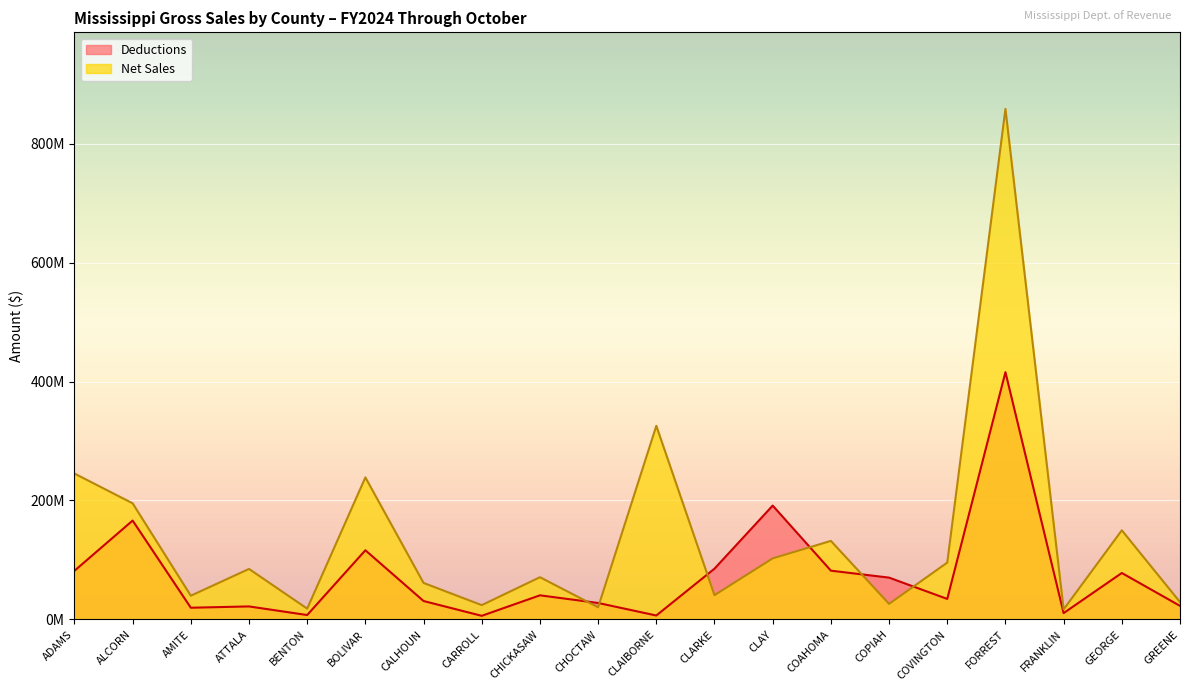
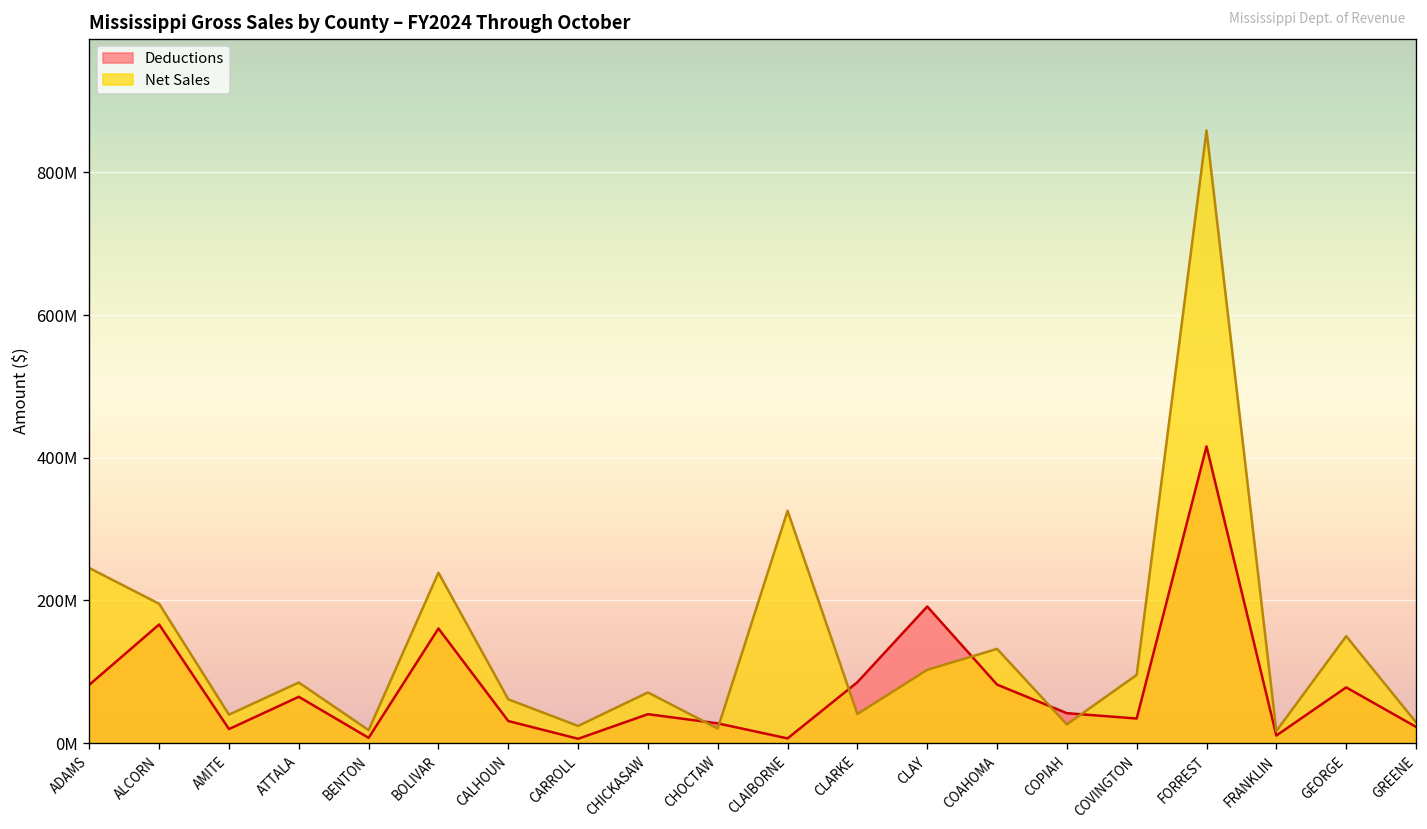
  {
    "Deductions": {
      "ADAMS": 80000000,
      "ALCORN": 170000000,
      "AMITE": 20000000,
-     "ATTALA": 20000000,
+     "ATTALA": 60000000,
      "BENTON": 10000000,
-     "BOLIVAR": 120000000,
+     "BOLIVAR": 160000000,
      "CALHOUN": 30000000,
      "CARROLL": 10000000,
      "CHICKASAW": 40000000,
      "CHOCTAW": 30000000,
      "CLAIBORNE": 10000000,
      "CLARKE": 90000000,
      "CLAY": 190000000,
      "COAHOMA": 80000000,
-     "COPIAH": 70000000,
+     "COPIAH": 40000000,
      "COVINGTON": 30000000,
      "FORREST": 420000000,
      "FRANKLIN": 10000000,
      "GEORGE": 80000000,
      "GREENE": 20000000
    },
    "Net Sales": {
      "ADAMS": 250000000,
      "ALCORN": 200000000,
      "AMITE": 40000000,
      "ATTALA": 80000000,
      "BENTON": 20000000,
      "BOLIVAR": 240000000,
      "CALHOUN": 60000000,
      "CARROLL": 20000000,
      "CHICKASAW": 70000000,
      "CHOCTAW": 20000000,
      "CLAIBORNE": 330000000,
      "CLARKE": 40000000,
      "CLAY": 100000000,
      "COAHOMA": 130000000,
      "COPIAH": 30000000,
      "COVINGTON": 100000000,
      "FORREST": 860000000,
      "FRANKLIN": 20000000,
      "GEORGE": 150000000,
      "GREENE": 30000000
    }
  }
